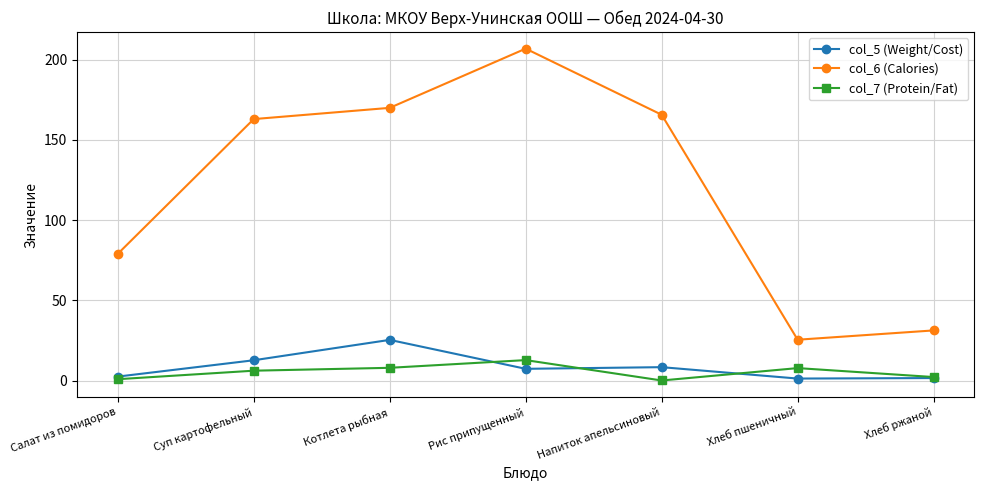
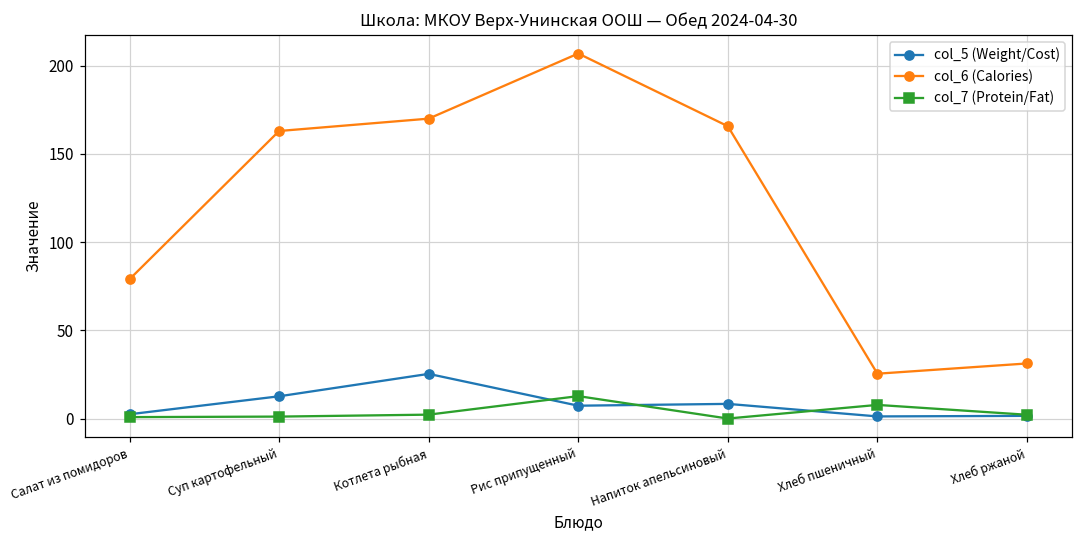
  {
    "col_5 (Weight/Cost)": {
      "Салат из помидоров": 3,
      "Суп картофельный": 13,
      "Котлета рыбная": 25,
      "Рис припущенный": 7,
      "Напиток апельсиновый": 8,
      "Хлеб пшеничный": 1
    },
    "col_6 (Calories)": {
      "Салат из помидоров": 79,
      "Суп картофельный": 163,
      "Котлета рыбная": 170,
      "Рис припущенный": 207,
      "Напиток апельсиновый": 166,
      "Хлеб пшеничный": 26,
      "Хлеб ржаной": 31
    },
    "col_7 (Protein/Fat)": {
      "Салат из помидоров": 1,
-     "Суп картофельный": 6,
-     "Котлета рыбная": 8,
+     "Суп картофельный": 1,
+     "Котлета рыбная": 2,
      "Рис припущенный": 13,
      "Напиток апельсиновый": 0,
      "Хлеб пшеничный": 8
    }
  }
